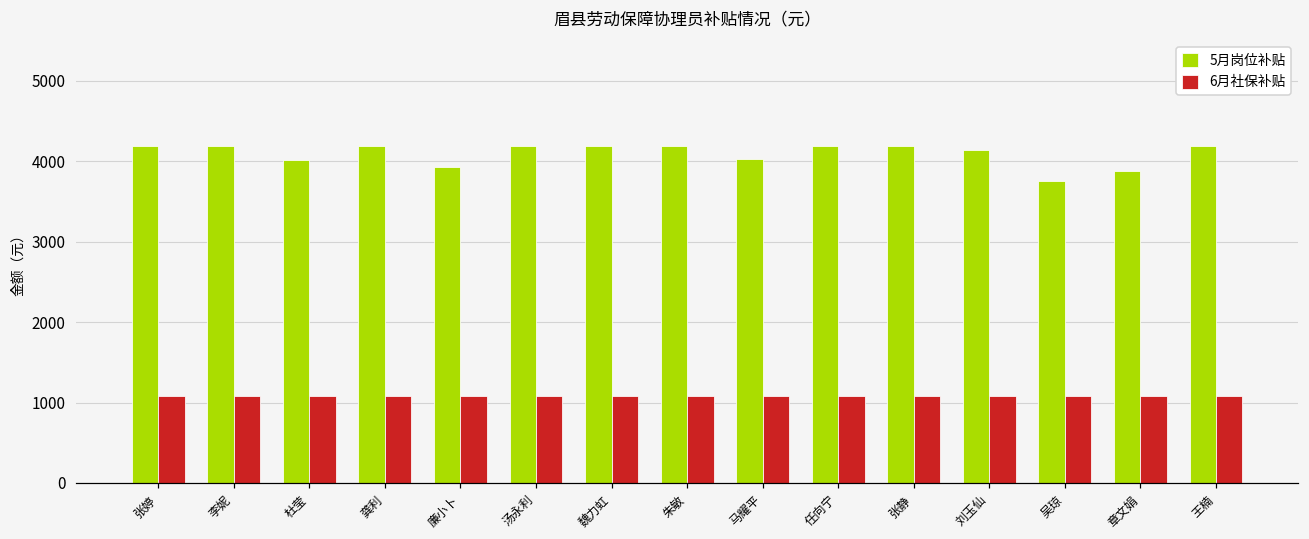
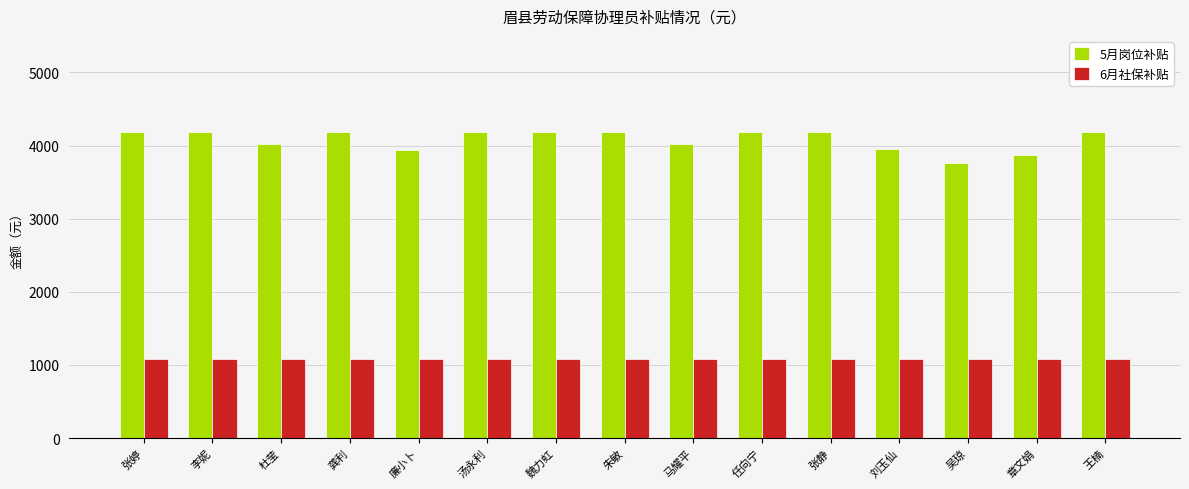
  {
    "5月岗位补贴": {
      "张婷": 4200,
      "李妮": 4200,
      "杜莹": 4000,
      "龚利": 4200,
      "廉小卜": 3900,
      "汤永利": 4200,
      "魏力虹": 4200,
      "朱敏": 4200,
      "马耀平": 4000,
      "任向宁": 4200,
      "张静": 4200,
-     "刘玉仙": 4100,
+     "刘玉仙": 4000,
      "吴琼": 3800,
      "章文娟": 3900,
      "王楠": 4200
    },
    "6月社保补贴": {
      "张婷": 1100,
      "李妮": 1100,
      "杜莹": 1100,
      "龚利": 1100,
      "廉小卜": 1100,
      "汤永利": 1100,
      "魏力虹": 1100,
      "朱敏": 1100,
      "马耀平": 1100,
      "任向宁": 1100,
      "张静": 1100,
      "刘玉仙": 1100,
      "吴琼": 1100,
      "章文娟": 1100,
      "王楠": 1100
    }
  }
